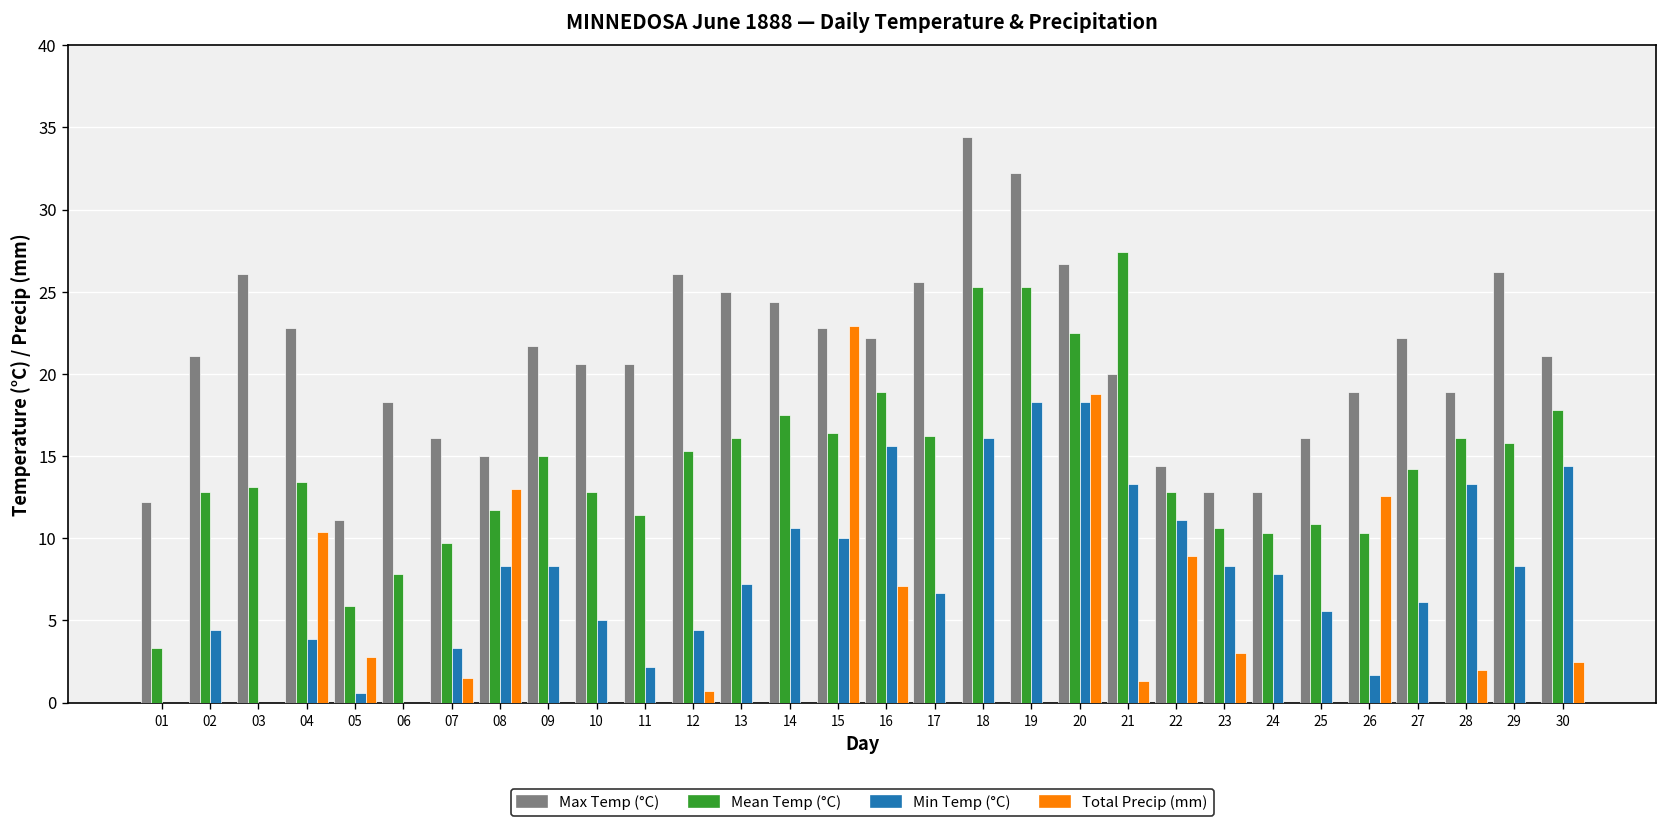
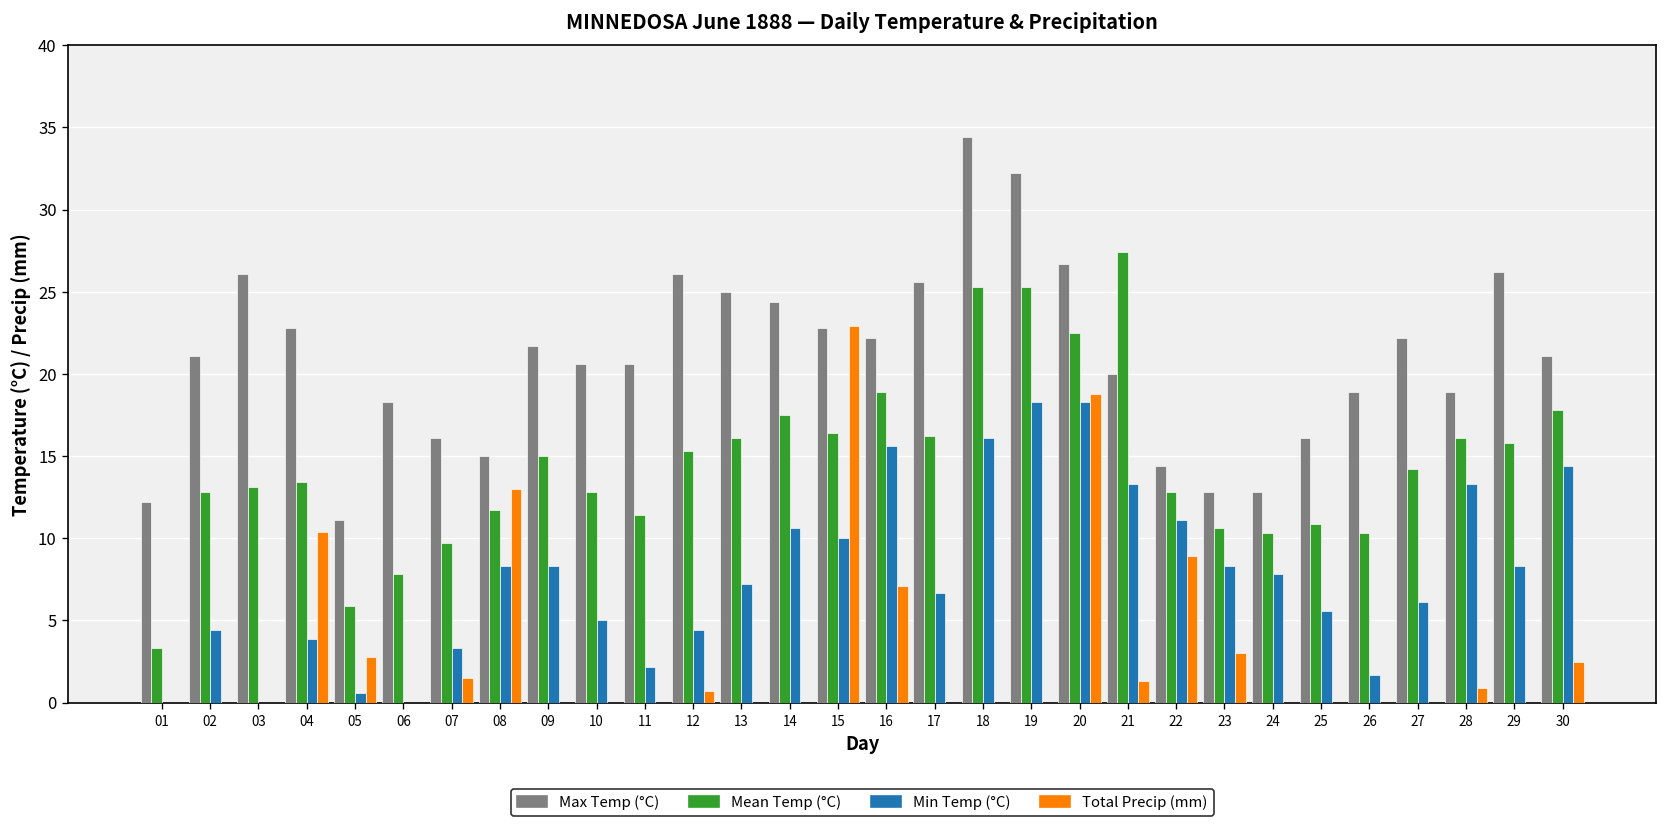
  {
    "Max Temp (°C)": {
      "01": 12.2,
      "02": 21.1,
      "03": 26.1,
      "04": 22.8,
      "05": 11.1,
      "06": 18.3,
      "07": 16.1,
      "08": 15.0,
      "09": 21.7,
      "10": 20.6,
      "11": 20.6,
      "12": 26.1,
      "13": 25.0,
      "14": 24.4,
      "15": 22.8,
      "16": 22.2,
      "17": 25.6,
      "18": 34.4,
      "19": 32.2,
      "20": 26.7,
      "21": 20.0,
      "22": 14.4,
      "23": 12.8,
      "24": 12.8,
      "25": 16.1,
      "26": 18.9,
      "27": 22.2,
      "28": 18.9,
      "29": 26.2,
      "30": 21.1
    },
    "Mean Temp (°C)": {
      "01": 3.3,
      "02": 12.8,
      "03": 13.1,
      "04": 13.4,
      "05": 5.9,
      "06": 7.8,
      "07": 9.7,
      "08": 11.7,
      "09": 15.0,
      "10": 12.8,
      "11": 11.4,
      "12": 15.3,
      "13": 16.1,
      "14": 17.5,
      "15": 16.4,
      "16": 18.9,
      "17": 16.2,
      "18": 25.3,
      "19": 25.3,
      "20": 22.5,
      "21": 27.4,
      "22": 12.8,
      "23": 10.6,
      "24": 10.3,
      "25": 10.9,
      "26": 10.3,
      "27": 14.2,
      "28": 16.1,
      "29": 15.8,
      "30": 17.8
    },
    "Min Temp (°C)": {
      "02": 4.4,
      "03": 0.0,
      "04": 3.9,
      "05": 0.6,
      "07": 3.3,
      "08": 8.3,
      "09": 8.3,
      "10": 5.0,
      "11": 2.2,
      "12": 4.4,
      "13": 7.2,
      "14": 10.6,
      "15": 10.0,
      "16": 15.6,
      "17": 6.7,
      "18": 16.1,
      "19": 18.3,
      "20": 18.3,
      "21": 13.3,
      "22": 11.1,
      "23": 8.3,
      "24": 7.8,
      "25": 5.6,
      "26": 1.7,
      "27": 6.1,
      "28": 13.3,
      "29": 8.3,
      "30": 14.4
    },
    "Total Precip (mm)": {
      "01": 0.0,
      "02": 0.0,
      "03": 0.0,
      "04": 10.4,
      "05": 2.8,
      "06": 0.0,
      "07": 1.5,
      "08": 13.0,
      "09": 0.0,
      "10": 0.0,
      "11": 0.0,
      "12": 0.7,
      "13": 0.0,
      "14": 0.0,
      "15": 22.9,
      "16": 7.1,
      "17": 0.0,
      "18": 0.0,
      "19": 0.0,
      "20": 18.8,
      "21": 1.3,
      "22": 8.9,
      "23": 3.0,
      "24": 0.0,
      "25": 0.0,
-     "26": 12.6,
+     "26": 0.0,
      "27": 0.0,
-     "28": 2.0,
+     "28": 0.9,
      "29": 0.0,
      "30": 2.5
    }
  }
